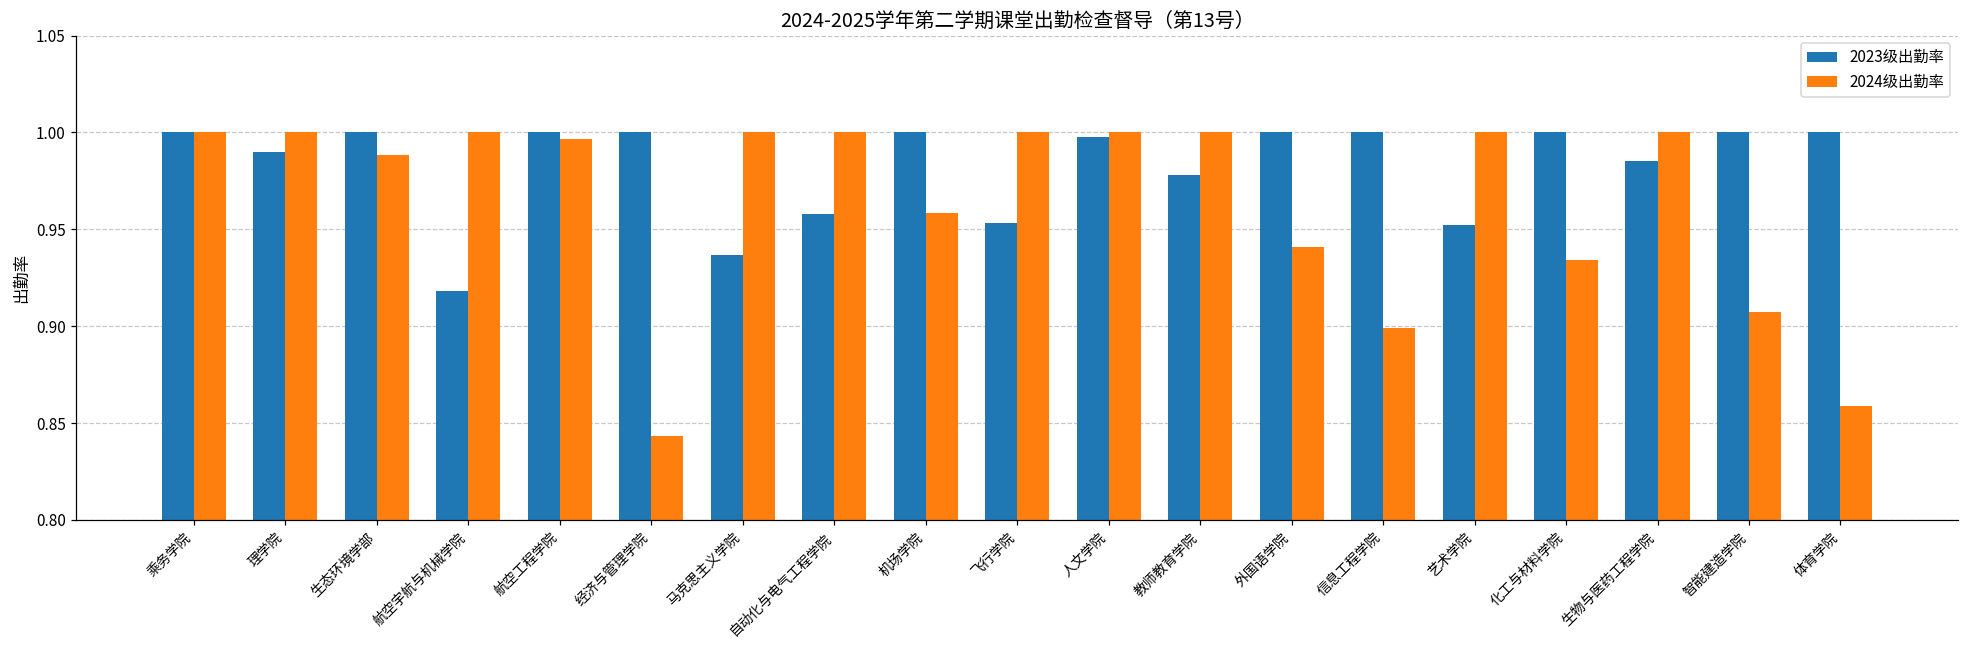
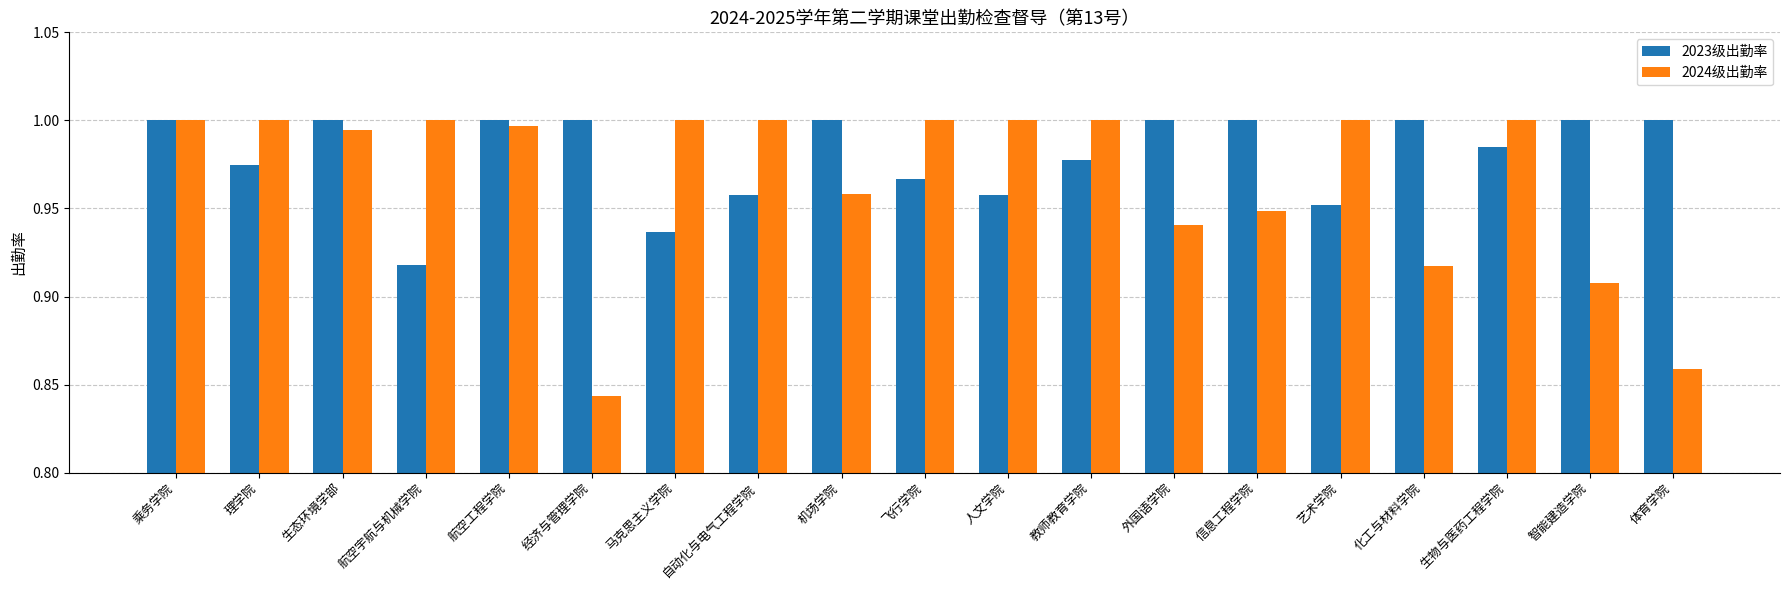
  {
    "2023级出勤率": {
      "乘务学院": 1.000,
-     "理学院": 0.990,
+     "理学院": 0.975,
      "生态环境学部": 1.000,
      "航空宇航与机械学院": 0.918,
      "航空工程学院": 1.000,
      "经济与管理学院": 1.000,
      "马克思主义学院": 0.937,
      "自动化与电气工程学院": 0.958,
      "机场学院": 1.000,
-     "飞行学院": 0.953,
-     "人文学院": 0.998,
+     "飞行学院": 0.967,
+     "人文学院": 0.958,
      "教师教育学院": 0.978,
      "外国语学院": 1.000,
      "信息工程学院": 1.000,
      "艺术学院": 0.952,
      "化工与材料学院": 1.000,
      "生物与医药工程学院": 0.985,
      "智能建造学院": 1.000,
      "体育学院": 1.000
    },
    "2024级出勤率": {
      "乘务学院": 1.000,
      "理学院": 1.000,
-     "生态环境学部": 0.988,
+     "生态环境学部": 0.995,
      "航空宇航与机械学院": 1.000,
      "航空工程学院": 0.997,
      "经济与管理学院": 0.843,
      "马克思主义学院": 1.000,
      "自动化与电气工程学院": 1.000,
      "机场学院": 0.958,
      "飞行学院": 1.000,
      "人文学院": 1.000,
      "教师教育学院": 1.000,
      "外国语学院": 0.941,
-     "信息工程学院": 0.899,
+     "信息工程学院": 0.949,
      "艺术学院": 1.000,
-     "化工与材料学院": 0.934,
+     "化工与材料学院": 0.917,
      "生物与医药工程学院": 1.000,
      "智能建造学院": 0.907,
      "体育学院": 0.859
    }
  }
